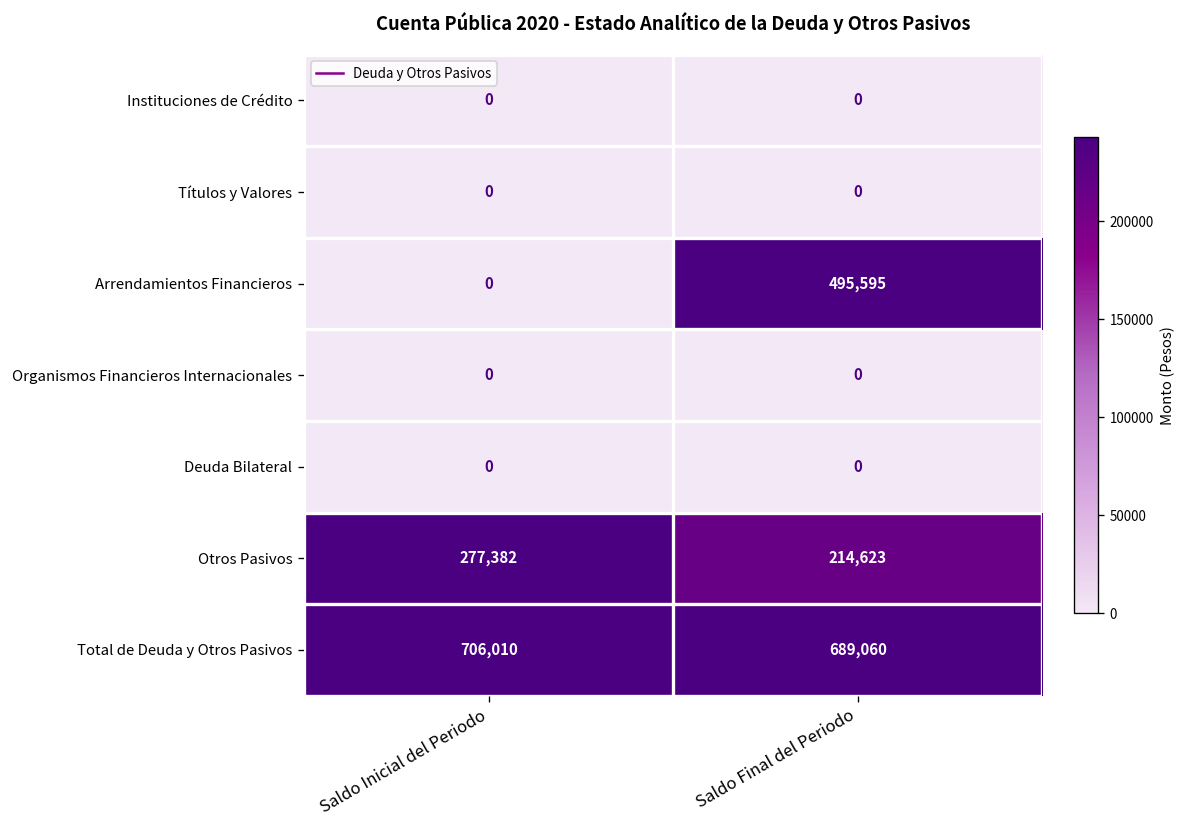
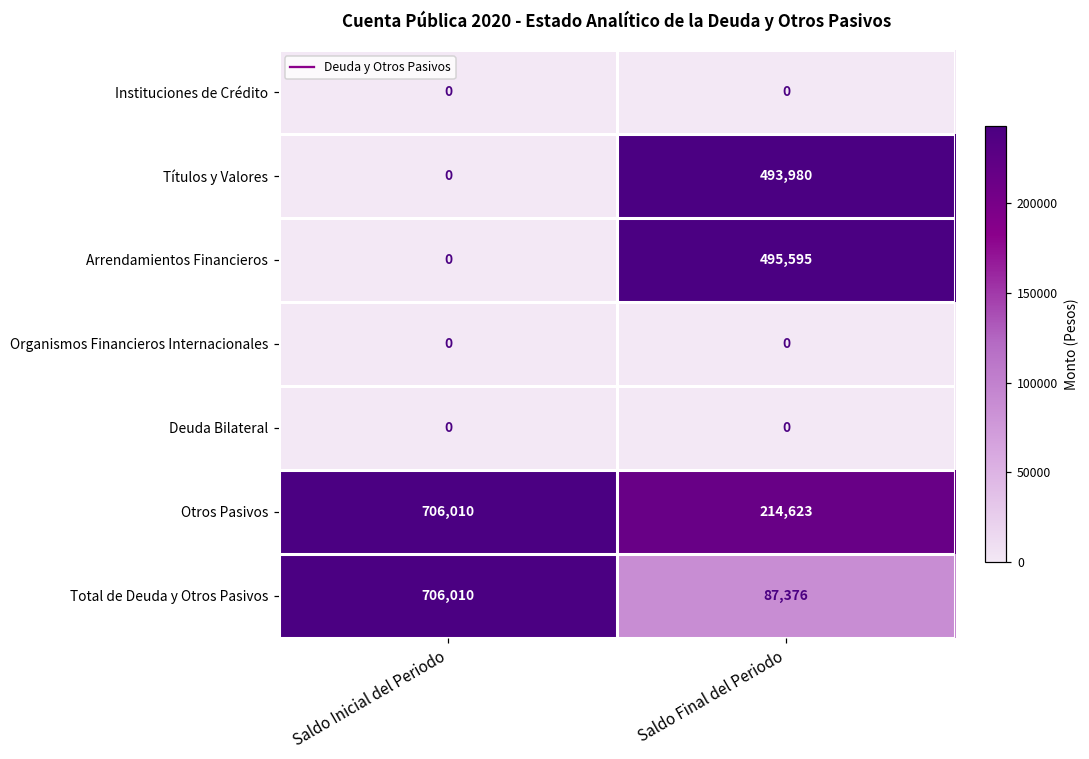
  {
    "Instituciones de Crédito": {
      "Saldo Inicial del Periodo": "0",
      "Saldo Final del Periodo": "0"
    },
    "Títulos y Valores": {
      "Saldo Inicial del Periodo": "0",
-     "Saldo Final del Periodo": "0"
+     "Saldo Final del Periodo": "493,980"
    },
    "Arrendamientos Financieros": {
      "Saldo Inicial del Periodo": "0",
      "Saldo Final del Periodo": "495,595"
    },
    "Organismos Financieros Internacionales": {
      "Saldo Inicial del Periodo": "0",
      "Saldo Final del Periodo": "0"
    },
    "Deuda Bilateral": {
      "Saldo Inicial del Periodo": "0",
      "Saldo Final del Periodo": "0"
    },
    "Otros Pasivos": {
-     "Saldo Inicial del Periodo": "277,382",
+     "Saldo Inicial del Periodo": "706,010",
      "Saldo Final del Periodo": "214,623"
    },
    "Total de Deuda y Otros Pasivos": {
      "Saldo Inicial del Periodo": "706,010",
-     "Saldo Final del Periodo": "689,060"
+     "Saldo Final del Periodo": "87,376"
    }
  }
